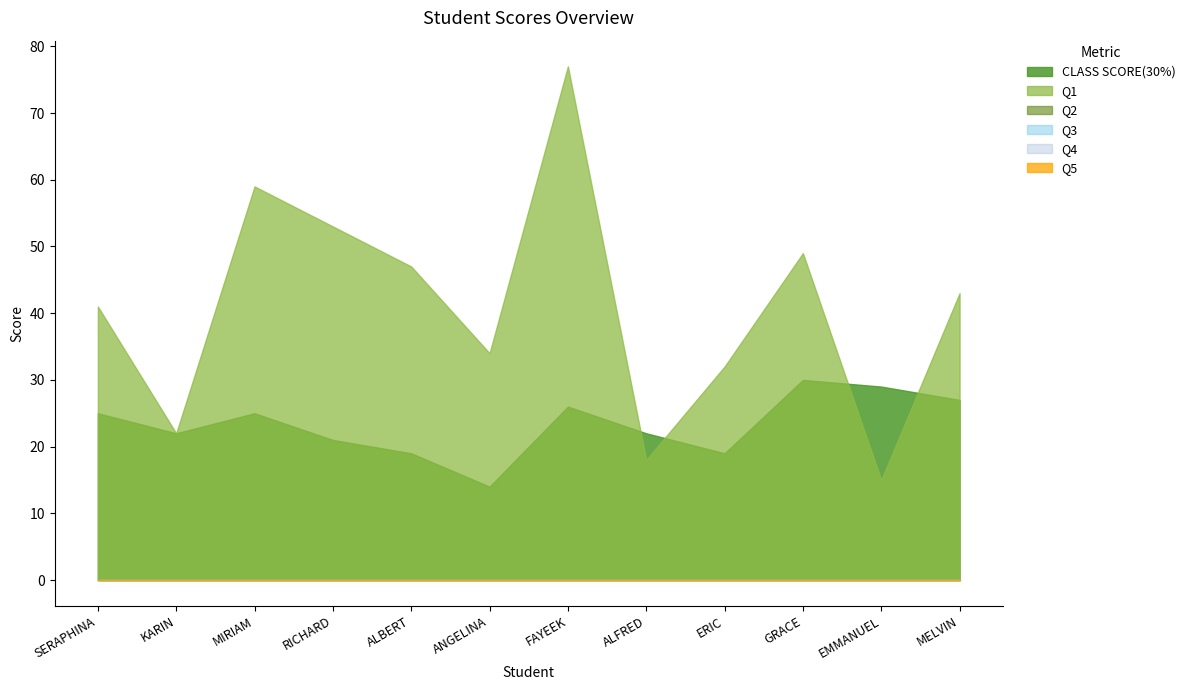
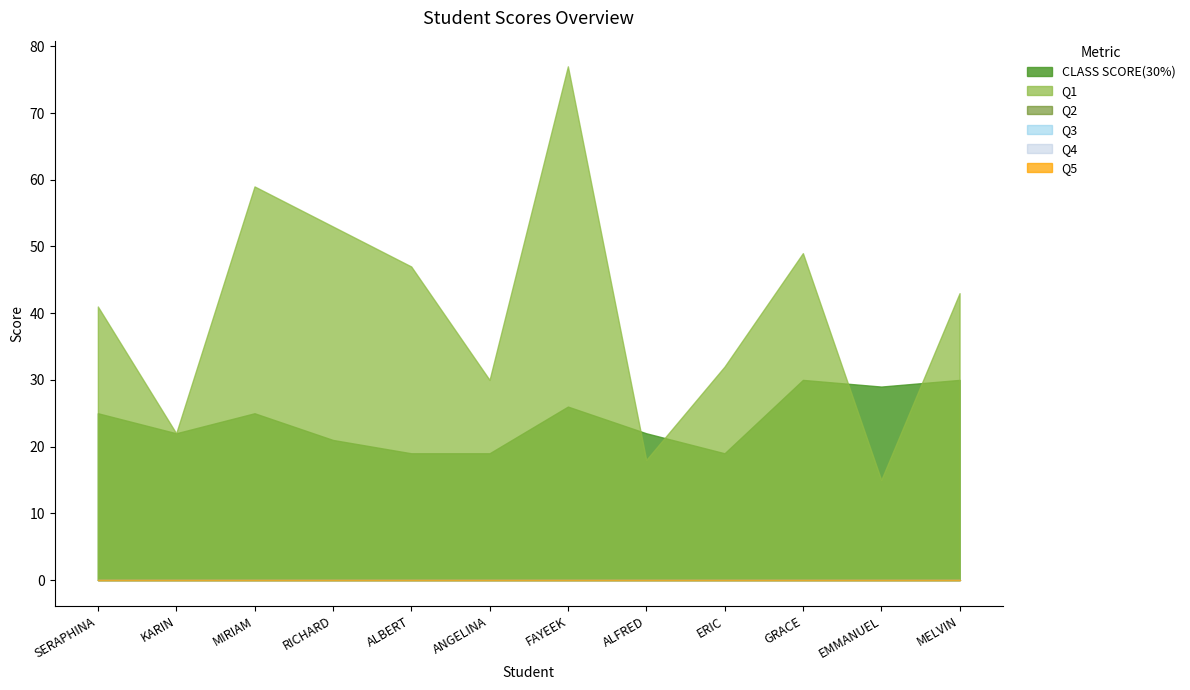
  {
    "CLASS SCORE(30%)": {
      "SERAPHINA": 25,
      "MIRIAM": 25,
      "RICHARD": 21,
      "ALBERT": 19,
-     "ANGELINA": 14,
+     "ANGELINA": 19,
      "FAYEEK": 26,
      "ALFRED": 22,
      "ERIC": 19,
      "GRACE": 30,
      "EMMANUEL": 29,
-     "MELVIN": 27
+     "MELVIN": 30
    },
    "Q1": {
      "SERAPHINA": 41,
      "MIRIAM": 59,
      "RICHARD": 53,
      "ALBERT": 47,
-     "ANGELINA": 34,
+     "ANGELINA": 30,
      "FAYEEK": 77,
      "ALFRED": 18,
      "ERIC": 32,
      "GRACE": 49,
      "EMMANUEL": 15,
      "MELVIN": 43
    },
    "Q5": {
      "SERAPHINA": 0,
      "KARIN": 0,
      "MIRIAM": 0,
      "RICHARD": 0,
      "ALBERT": 0,
      "ANGELINA": 0,
      "FAYEEK": 0,
      "ALFRED": 0,
      "ERIC": 0,
      "GRACE": 0,
      "EMMANUEL": 0,
      "MELVIN": 0
    }
  }
